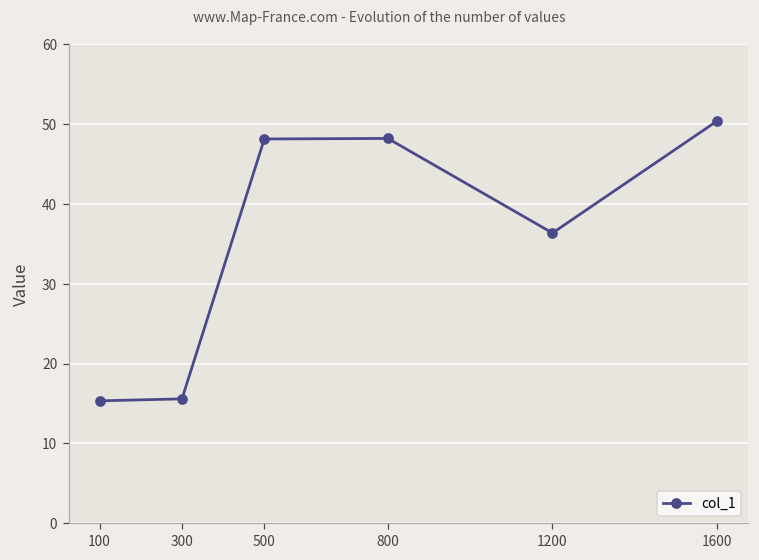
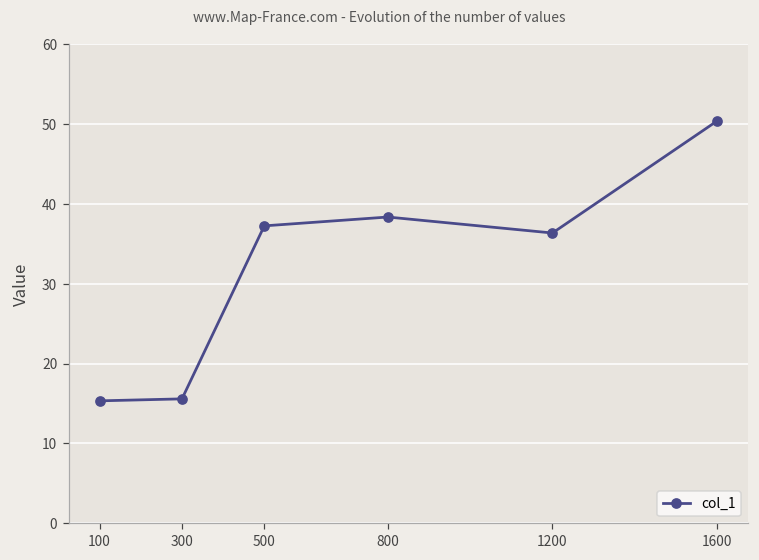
  {
    "100": 15,
    "300": 16,
-   "500": 48,
-   "800": 48,
+   "500": 37,
+   "800": 38,
    "1200": 36,
    "1600": 50
  }
